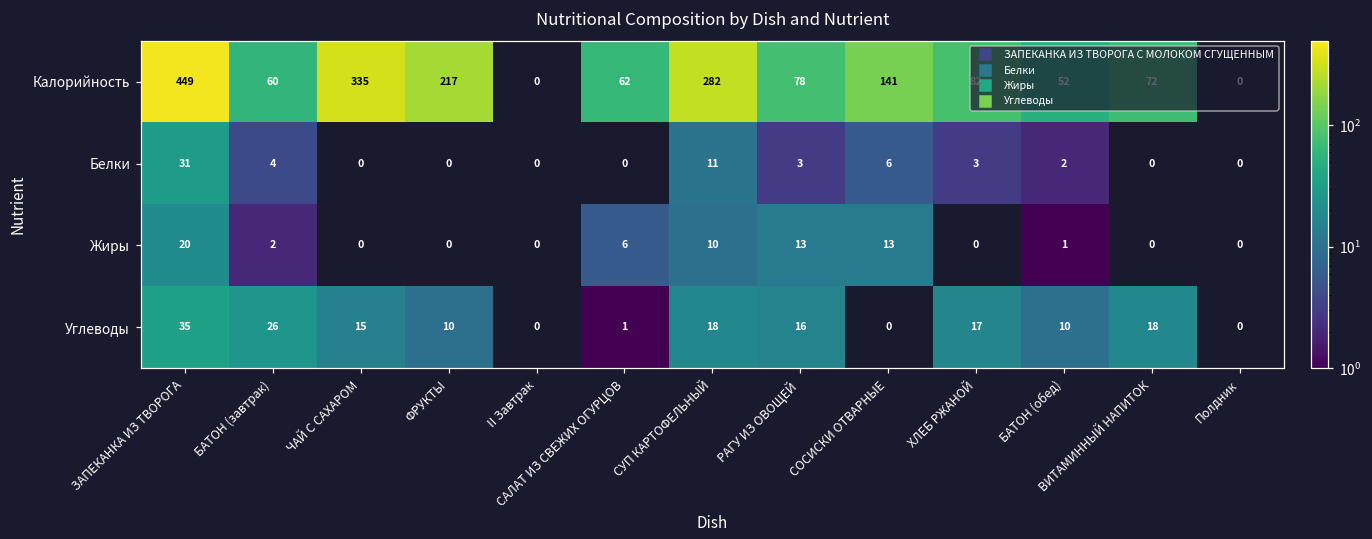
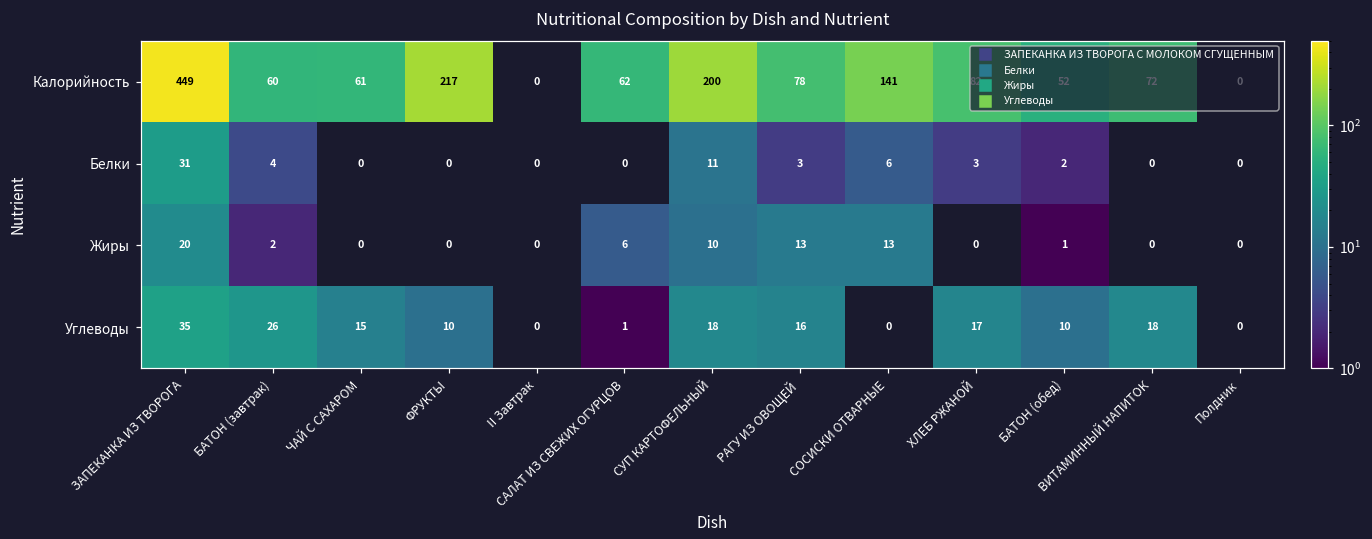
  {
    "Калорийность": {
      "ЗАПЕКАНКА ИЗ ТВОРОГА": 449,
      "БАТОН (завтрак)": 60,
-     "ЧАЙ С САХАРОМ": 335,
+     "ЧАЙ С САХАРОМ": 61,
      "ФРУКТЫ": 217,
      "САЛАТ ИЗ СВЕЖИХ ОГУРЦОВ": 62,
-     "СУП КАРТОФЕЛЬНЫЙ": 282,
+     "СУП КАРТОФЕЛЬНЫЙ": 200,
      "РАГУ ИЗ ОВОЩЕЙ": 78,
      "СОСИСКИ ОТВАРНЫЕ": 141
    },
    "Белки": {
      "ЗАПЕКАНКА ИЗ ТВОРОГА": 31,
      "БАТОН (завтрак)": 4,
      "СУП КАРТОФЕЛЬНЫЙ": 11,
      "РАГУ ИЗ ОВОЩЕЙ": 3,
      "СОСИСКИ ОТВАРНЫЕ": 6,
      "ХЛЕБ РЖАНОЙ": 3,
      "БАТОН (обед)": 2
    },
    "Жиры": {
      "ЗАПЕКАНКА ИЗ ТВОРОГА": 20,
      "БАТОН (завтрак)": 2,
      "САЛАТ ИЗ СВЕЖИХ ОГУРЦОВ": 6,
      "СУП КАРТОФЕЛЬНЫЙ": 10,
      "РАГУ ИЗ ОВОЩЕЙ": 13,
      "СОСИСКИ ОТВАРНЫЕ": 13,
      "БАТОН (обед)": 1
    },
    "Углеводы": {
      "ЗАПЕКАНКА ИЗ ТВОРОГА": 35,
      "БАТОН (завтрак)": 26,
      "ЧАЙ С САХАРОМ": 15,
      "ФРУКТЫ": 10,
      "САЛАТ ИЗ СВЕЖИХ ОГУРЦОВ": 1,
      "СУП КАРТОФЕЛЬНЫЙ": 18,
      "РАГУ ИЗ ОВОЩЕЙ": 16,
      "ХЛЕБ РЖАНОЙ": 17,
      "БАТОН (обед)": 10,
      "ВИТАМИННЫЙ НАПИТОК": 18
    }
  }
